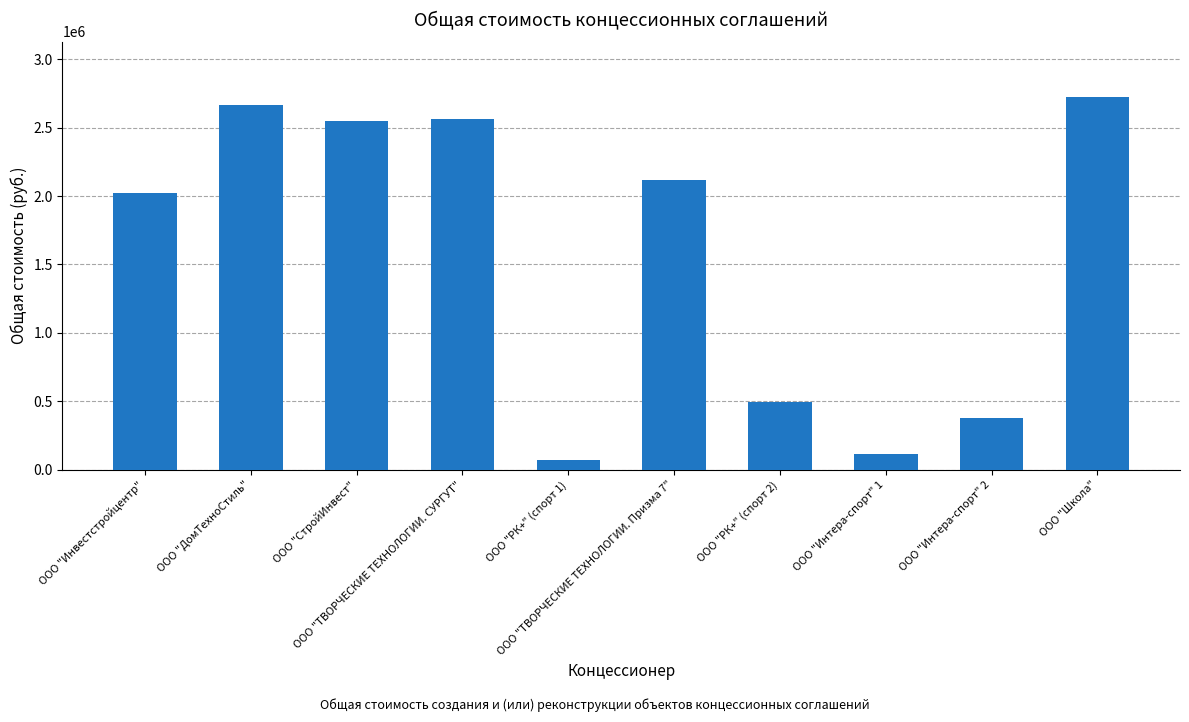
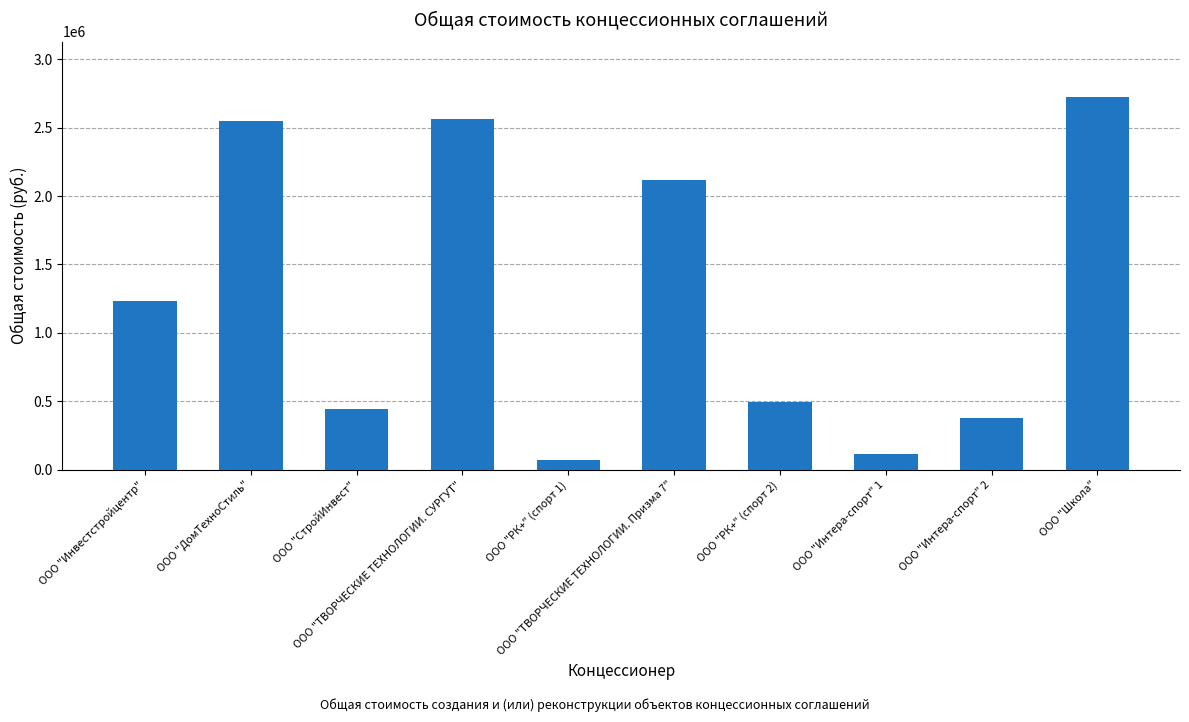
  {
-   "ООО \"Инвестстройцентр\"": 2020000,
-   "ООО \"ДомТехноСтиль\"": 2660000,
-   "ООО \"СтройИнвест\"": 2550000,
+   "ООО \"Инвестстройцентр\"": 1230000,
+   "ООО \"ДомТехноСтиль\"": 2550000,
+   "ООО \"СтройИнвест\"": 440000,
    "ООО \"ТВОРЧЕСКИЕ ТЕХНОЛОГИИ. СУРГУТ\"": 2560000,
    "ООО \"РК+\" (спорт 1)": 70000,
    "ООО \"ТВОРЧЕСКИЕ ТЕХНОЛОГИИ. Призма 7\"": 2120000,
    "ООО \"РК+\" (спорт 2)": 490000,
    "ООО \"Интера-спорт\" 1": 120000,
    "ООО \"Интера-спорт\" 2": 380000,
    "ООО \"Школа\"": 2720000
  }
